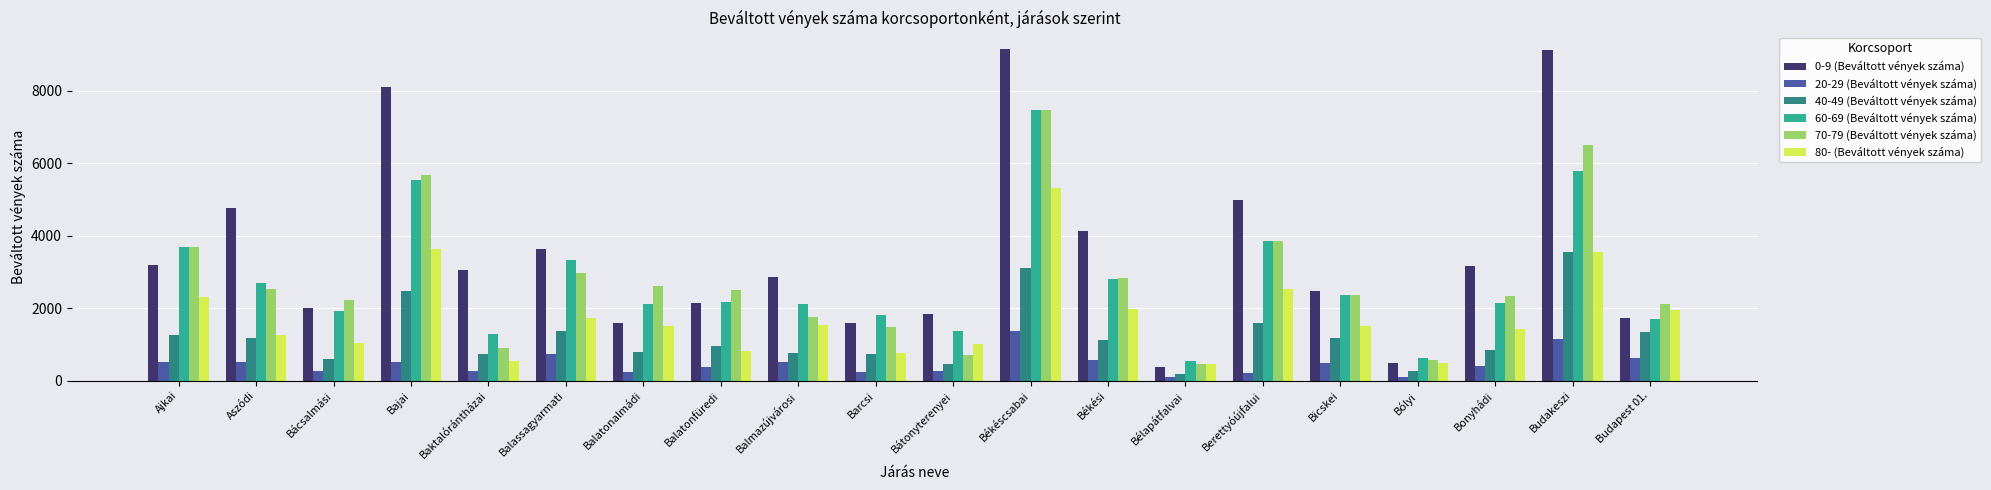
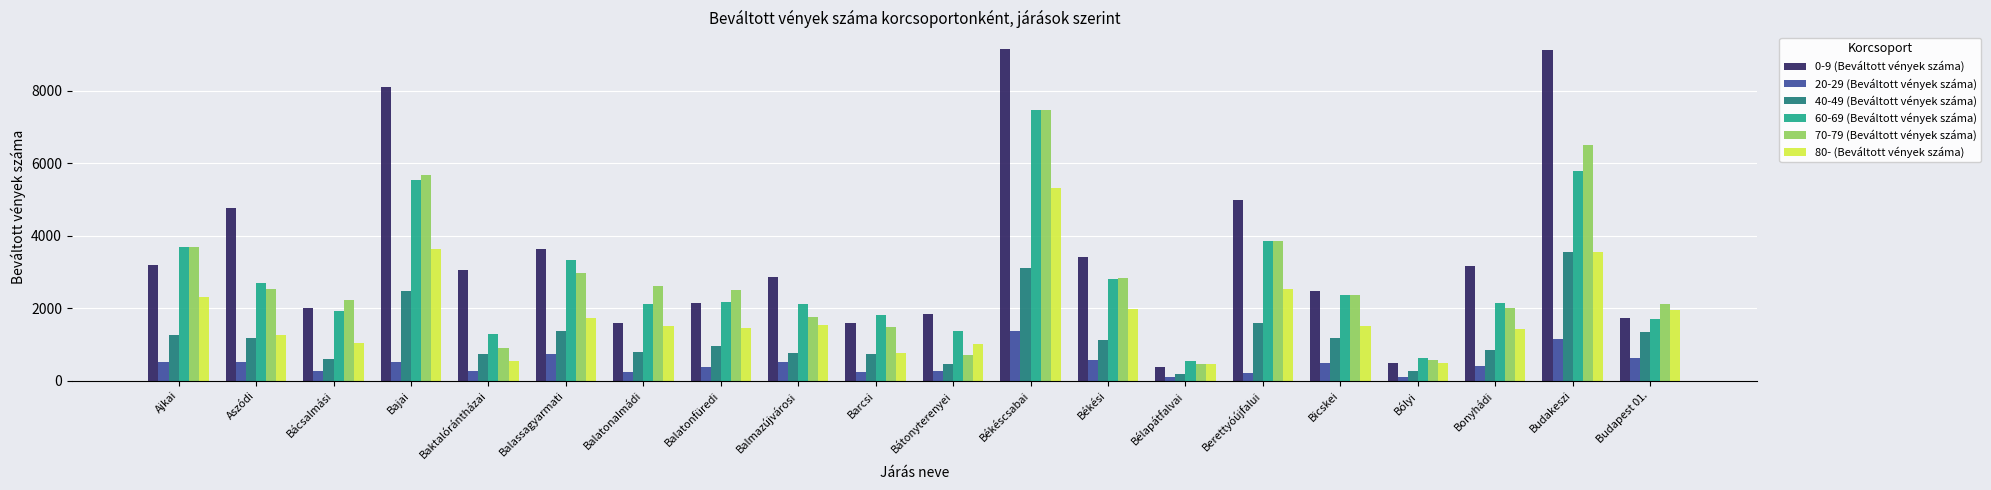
  {
    "0-9 (Beváltott vények száma)": {
      "Ajkai": 3200,
      "Aszódi": 4800,
      "Bácsalmási": 2000,
      "Bajai": 8100,
      "Baktalórántházai": 3100,
      "Balassagyarmati": 3600,
      "Balatonalmádi": 1600,
      "Balatonfüredi": 2100,
      "Balmazújvárosi": 2900,
      "Barcsi": 1600,
      "Bátonyterenyei": 1800,
      "Békéscsabai": 9200,
-     "Békési": 4100,
+     "Békési": 3400,
      "Bélapátfalvai": 400,
      "Berettyóújfalui": 5000,
      "Bicskei": 2500,
      "Bólyi": 500,
      "Bonyhádi": 3200,
      "Budakeszi": 9100,
      "Budapest 01.": 1700
    },
    "20-29 (Beváltott vények száma)": {
      "Ajkai": 500,
      "Aszódi": 500,
      "Bácsalmási": 300,
      "Bajai": 500,
      "Baktalórántházai": 300,
      "Balassagyarmati": 700,
      "Balatonalmádi": 200,
      "Balatonfüredi": 400,
      "Balmazújvárosi": 500,
      "Barcsi": 200,
      "Bátonyterenyei": 300,
      "Békéscsabai": 1400,
      "Békési": 600,
      "Bélapátfalvai": 100,
      "Berettyóújfalui": 200,
      "Bicskei": 500,
      "Bólyi": 100,
      "Bonyhádi": 400,
      "Budakeszi": 1200,
      "Budapest 01.": 600
    },
    "70-79 (Beváltott vények száma)": {
      "Ajkai": 3700,
      "Aszódi": 2500,
      "Bácsalmási": 2200,
      "Bajai": 5700,
      "Baktalórántházai": 900,
      "Balassagyarmati": 3000,
      "Balatonalmádi": 2600,
      "Balatonfüredi": 2500,
      "Balmazújvárosi": 1800,
      "Barcsi": 1500,
      "Bátonyterenyei": 700,
      "Békéscsabai": 7500,
      "Békési": 2800,
      "Bélapátfalvai": 500,
      "Berettyóújfalui": 3900,
      "Bicskei": 2400,
      "Bólyi": 600,
-     "Bonyhádi": 2300,
+     "Bonyhádi": 2000,
      "Budakeszi": 6500,
      "Budapest 01.": 2100
    },
    "80- (Beváltott vények száma)": {
      "Ajkai": 2300,
      "Aszódi": 1300,
      "Bácsalmási": 1000,
      "Bajai": 3600,
      "Baktalórántházai": 500,
      "Balassagyarmati": 1700,
      "Balatonalmádi": 1500,
-     "Balatonfüredi": 800,
+     "Balatonfüredi": 1500,
      "Balmazújvárosi": 1500,
      "Barcsi": 800,
      "Bátonyterenyei": 1000,
      "Békéscsabai": 5300,
      "Békési": 2000,
      "Bélapátfalvai": 400,
      "Berettyóújfalui": 2500,
      "Bicskei": 1500,
      "Bólyi": 500,
      "Bonyhádi": 1400,
      "Budakeszi": 3500,
      "Budapest 01.": 2000
    }
  }
